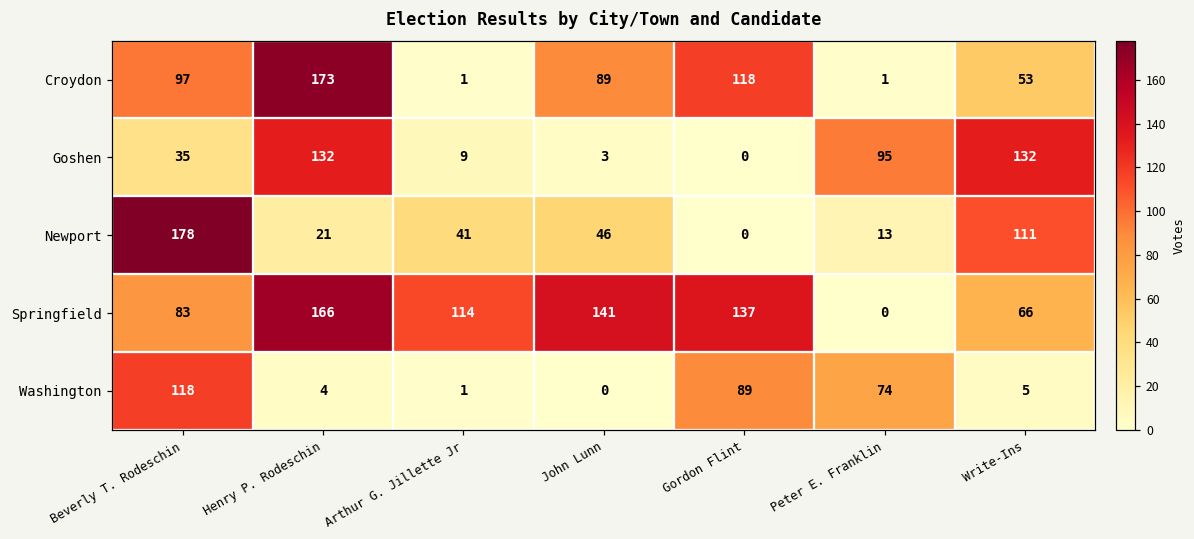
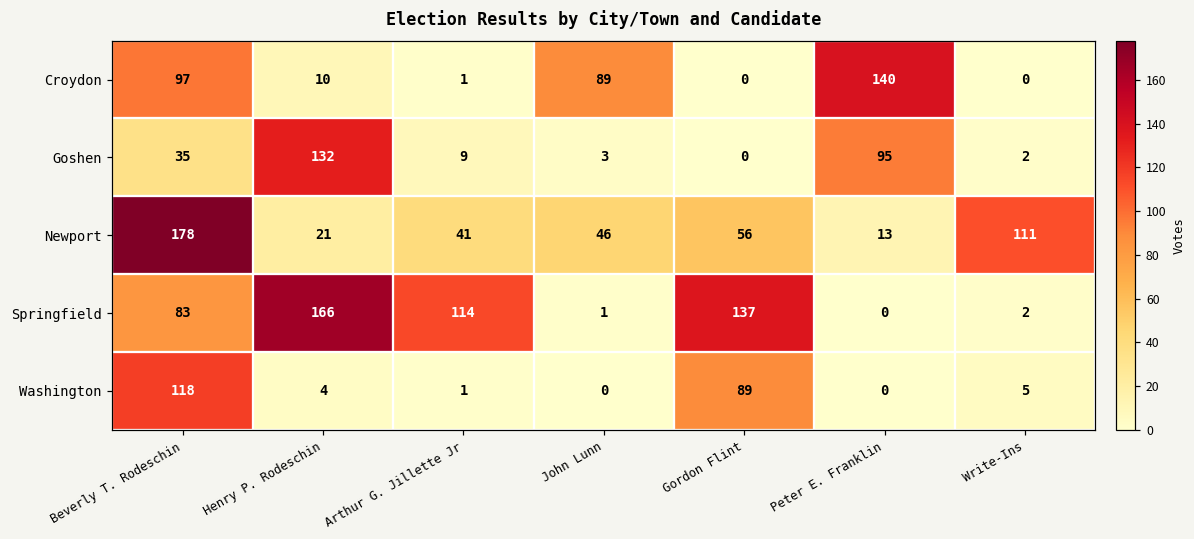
  {
    "Croydon": {
      "Beverly T. Rodeschin": 97,
-     "Henry P. Rodeschin": 173,
+     "Henry P. Rodeschin": 10,
      "Arthur G. Jillette Jr": 1,
      "John Lunn": 89,
-     "Gordon Flint": 118,
-     "Peter E. Franklin": 1,
-     "Write-Ins": 53
+     "Gordon Flint": 0,
+     "Peter E. Franklin": 140,
+     "Write-Ins": 0
    },
    "Goshen": {
      "Beverly T. Rodeschin": 35,
      "Henry P. Rodeschin": 132,
      "Arthur G. Jillette Jr": 9,
      "John Lunn": 3,
      "Gordon Flint": 0,
      "Peter E. Franklin": 95,
-     "Write-Ins": 132
+     "Write-Ins": 2
    },
    "Newport": {
      "Beverly T. Rodeschin": 178,
      "Henry P. Rodeschin": 21,
      "Arthur G. Jillette Jr": 41,
      "John Lunn": 46,
-     "Gordon Flint": 0,
+     "Gordon Flint": 56,
      "Peter E. Franklin": 13,
      "Write-Ins": 111
    },
    "Springfield": {
      "Beverly T. Rodeschin": 83,
      "Henry P. Rodeschin": 166,
      "Arthur G. Jillette Jr": 114,
-     "John Lunn": 141,
+     "John Lunn": 1,
      "Gordon Flint": 137,
      "Peter E. Franklin": 0,
-     "Write-Ins": 66
+     "Write-Ins": 2
    },
    "Washington": {
      "Beverly T. Rodeschin": 118,
      "Henry P. Rodeschin": 4,
      "Arthur G. Jillette Jr": 1,
      "John Lunn": 0,
      "Gordon Flint": 89,
-     "Peter E. Franklin": 74,
+     "Peter E. Franklin": 0,
      "Write-Ins": 5
    }
  }
